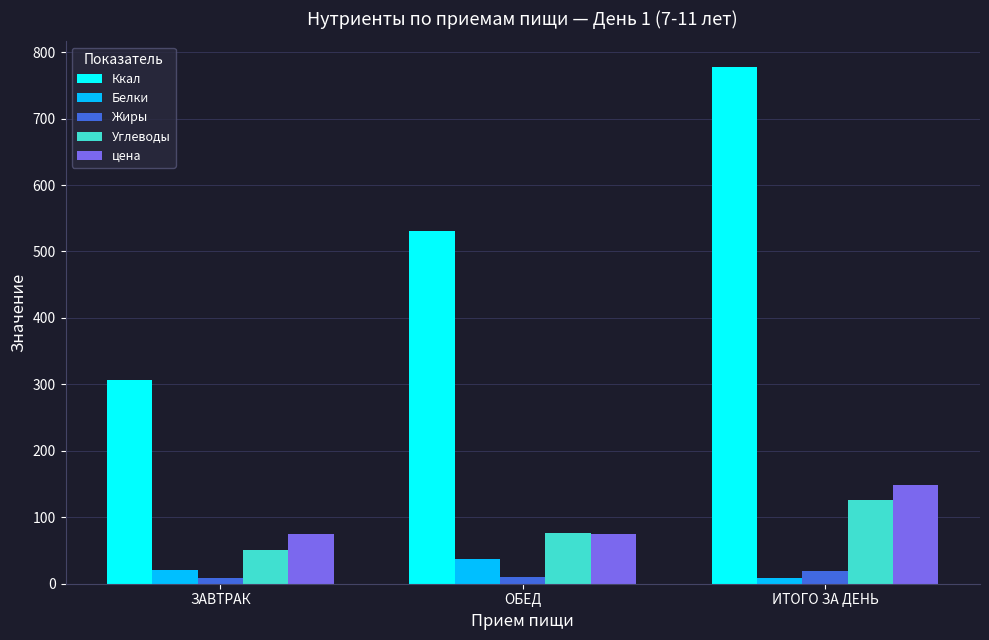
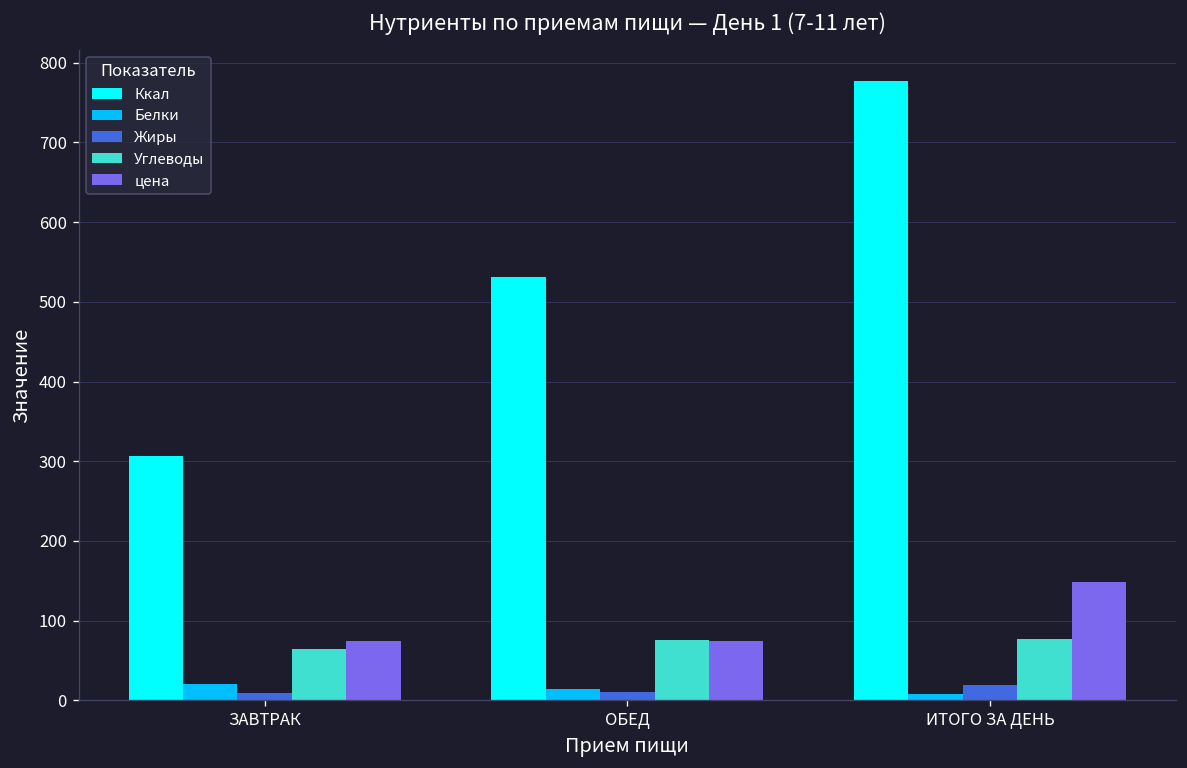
  {
    "Ккал": {
      "ЗАВТРАК": 310,
      "ОБЕД": 530,
      "ИТОГО ЗА ДЕНЬ": 780
    },
    "Белки": {
      "ЗАВТРАК": 20,
-     "ОБЕД": 40,
+     "ОБЕД": 10,
      "ИТОГО ЗА ДЕНЬ": 10
    },
    "Углеводы": {
-     "ЗАВТРАК": 50,
+     "ЗАВТРАК": 60,
      "ОБЕД": 80,
-     "ИТОГО ЗА ДЕНЬ": 130
+     "ИТОГО ЗА ДЕНЬ": 80
    }
  }
